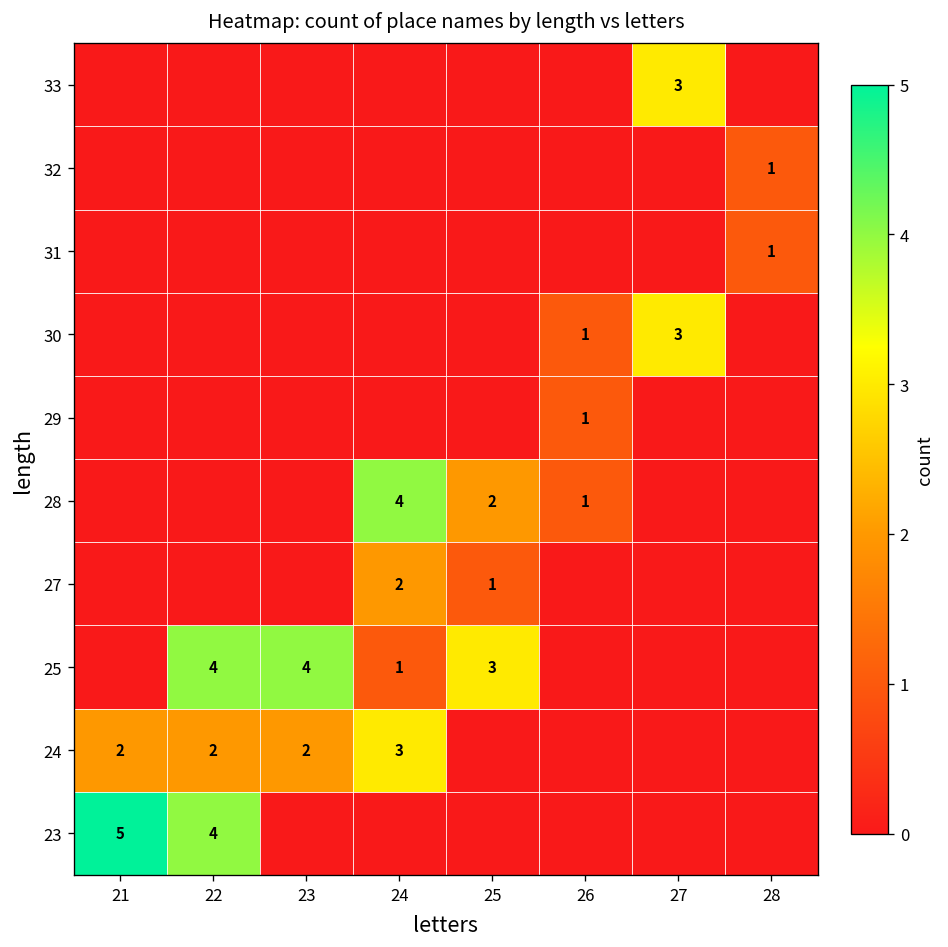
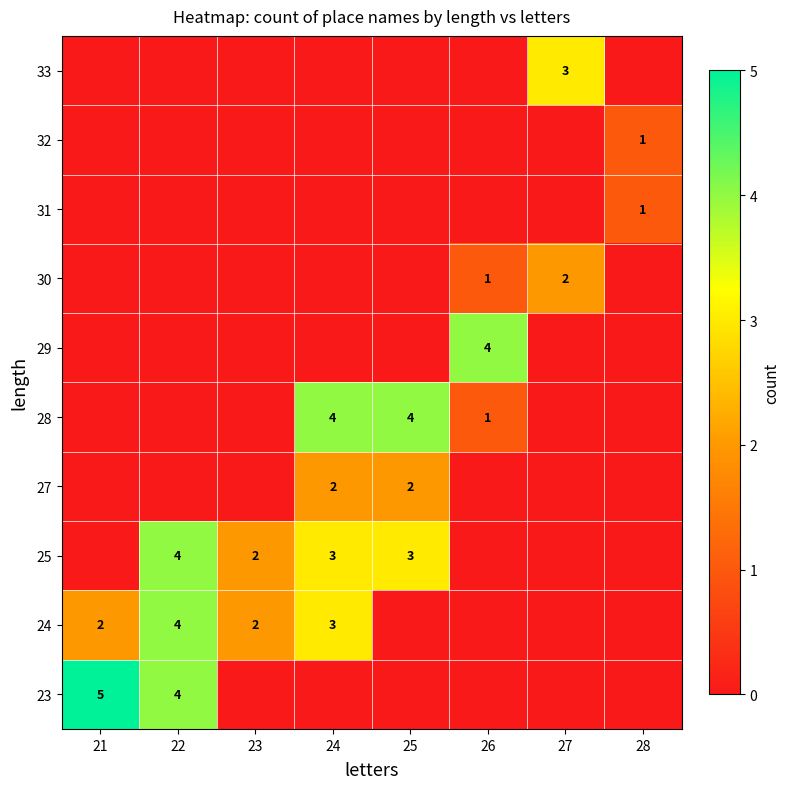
  {
    "33": {
      "27": 3
    },
    "32": {
      "28": 1
    },
    "31": {
      "28": 1
    },
    "30": {
      "26": 1,
-     "27": 3
+     "27": 2
    },
    "29": {
-     "26": 1
+     "26": 4
    },
    "28": {
      "24": 4,
-     "25": 2,
+     "25": 4,
      "26": 1
    },
    "27": {
      "24": 2,
-     "25": 1
+     "25": 2
    },
    "25": {
      "22": 4,
-     "23": 4,
-     "24": 1,
+     "23": 2,
+     "24": 3,
      "25": 3
    },
    "24": {
      "21": 2,
-     "22": 2,
+     "22": 4,
      "23": 2,
      "24": 3
    },
    "23": {
      "21": 5,
      "22": 4
    }
  }
